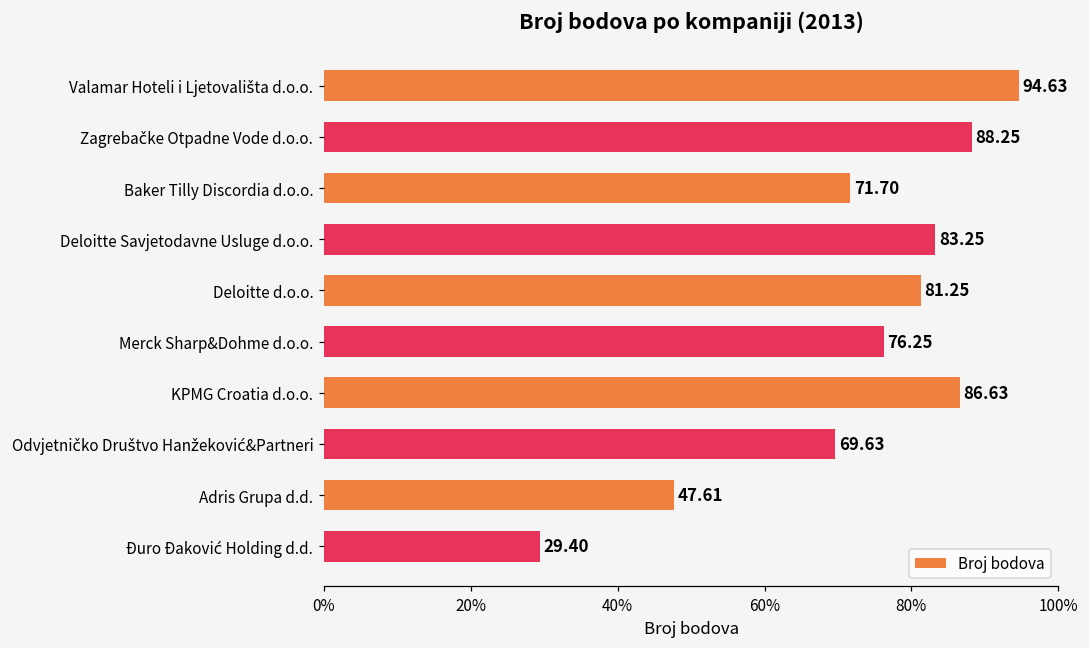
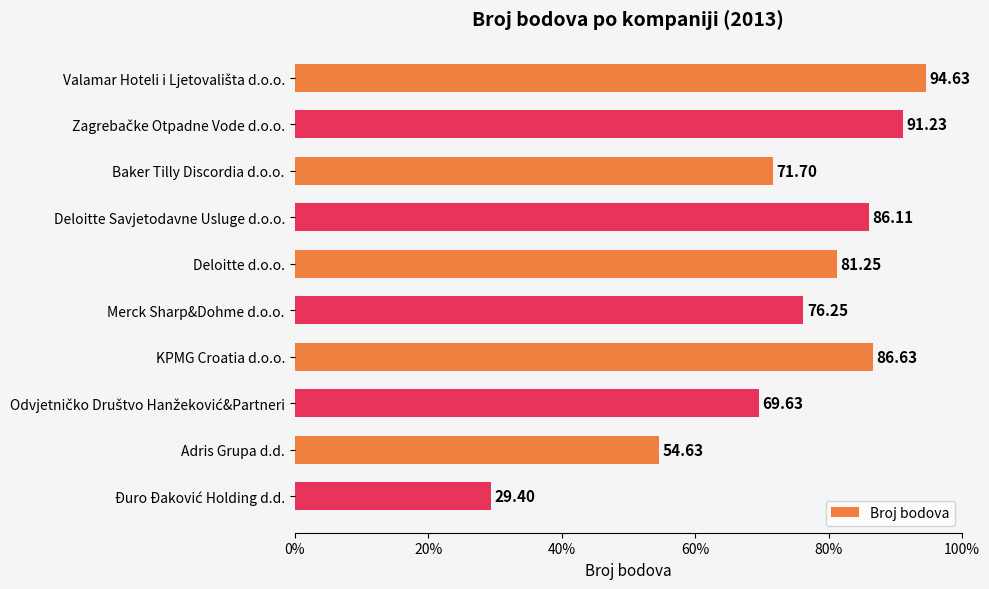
  {
    "Valamar Hoteli i Ljetovališta d.o.o.": 94.63,
-   "Zagrebačke Otpadne Vode d.o.o.": 88.25,
+   "Zagrebačke Otpadne Vode d.o.o.": 91.23,
    "Baker Tilly Discordia d.o.o.": 71.70,
-   "Deloitte Savjetodavne Usluge d.o.o.": 83.25,
+   "Deloitte Savjetodavne Usluge d.o.o.": 86.11,
    "Deloitte d.o.o.": 81.25,
    "Merck Sharp&Dohme d.o.o.": 76.25,
    "KPMG Croatia d.o.o.": 86.63,
    "Odvjetničko Društvo Hanžeković&Partneri": 69.63,
-   "Adris Grupa d.d.": 47.61,
+   "Adris Grupa d.d.": 54.63,
    "Đuro Đaković Holding d.d.": 29.40
  }
